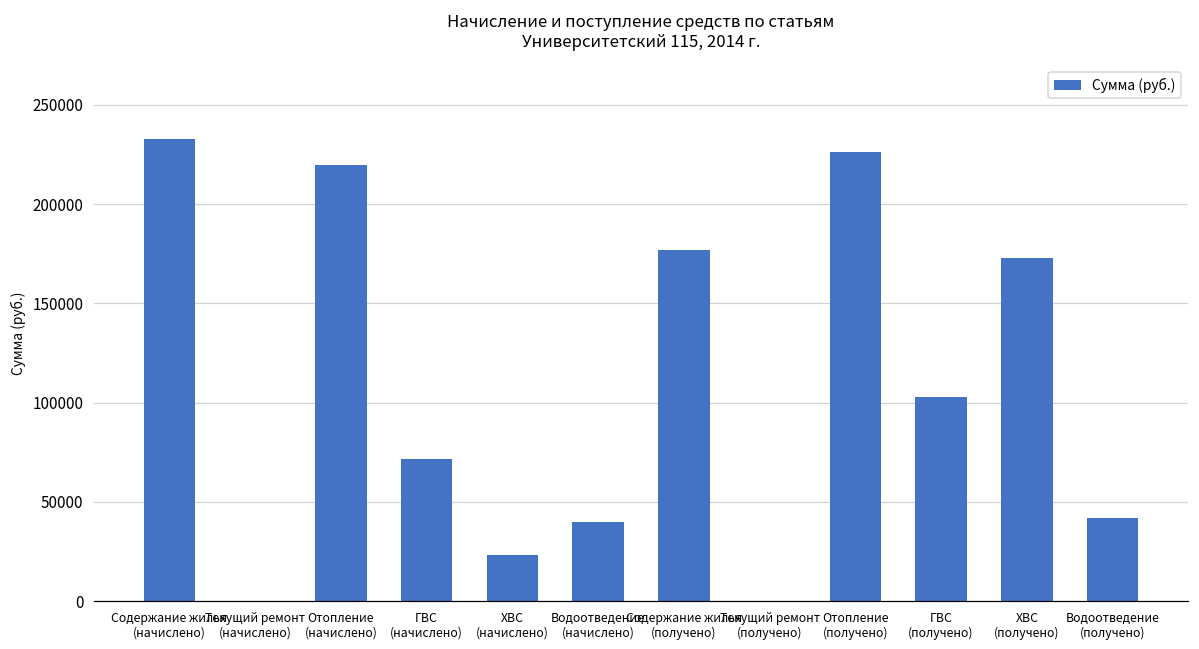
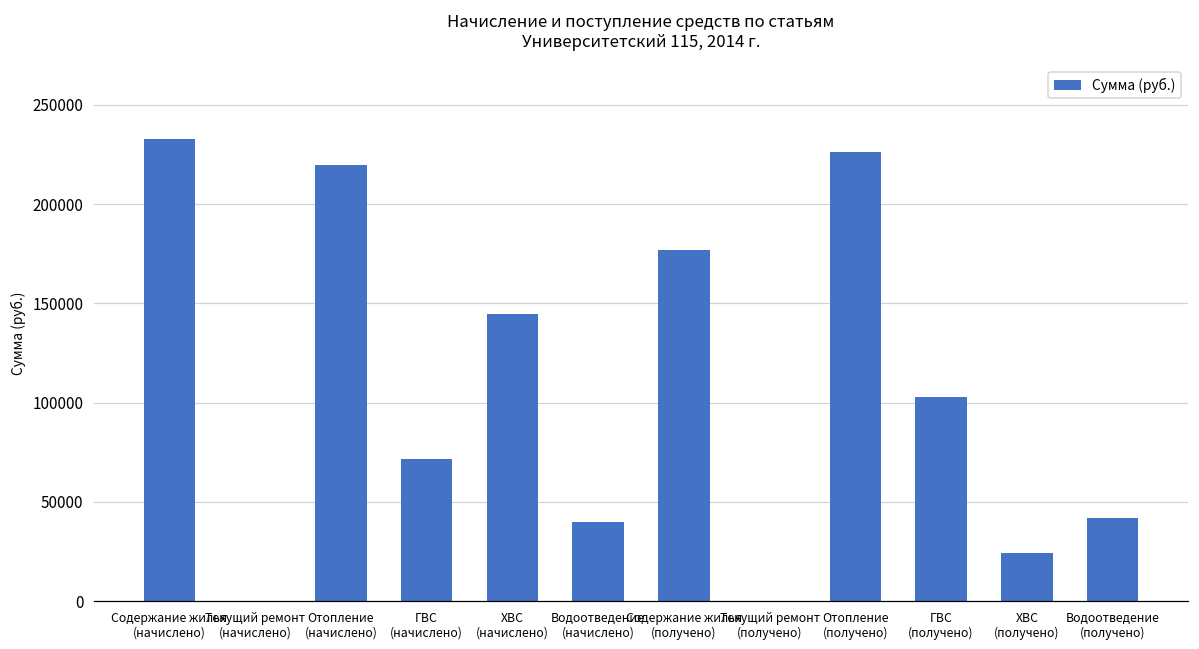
  {
    "Отопление (начислено)": 220000,
    "ГВС (начислено)": 71000,
-   "ХВС (начислено)": 23000,
+   "ХВС (начислено)": 145000,
    "Отопление (получено)": 226000,
    "ГВС (получено)": 103000,
-   "ХВС (получено)": 173000,
+   "ХВС (получено)": 25000,
    "Водоотведение (получено)": 42000
  }
